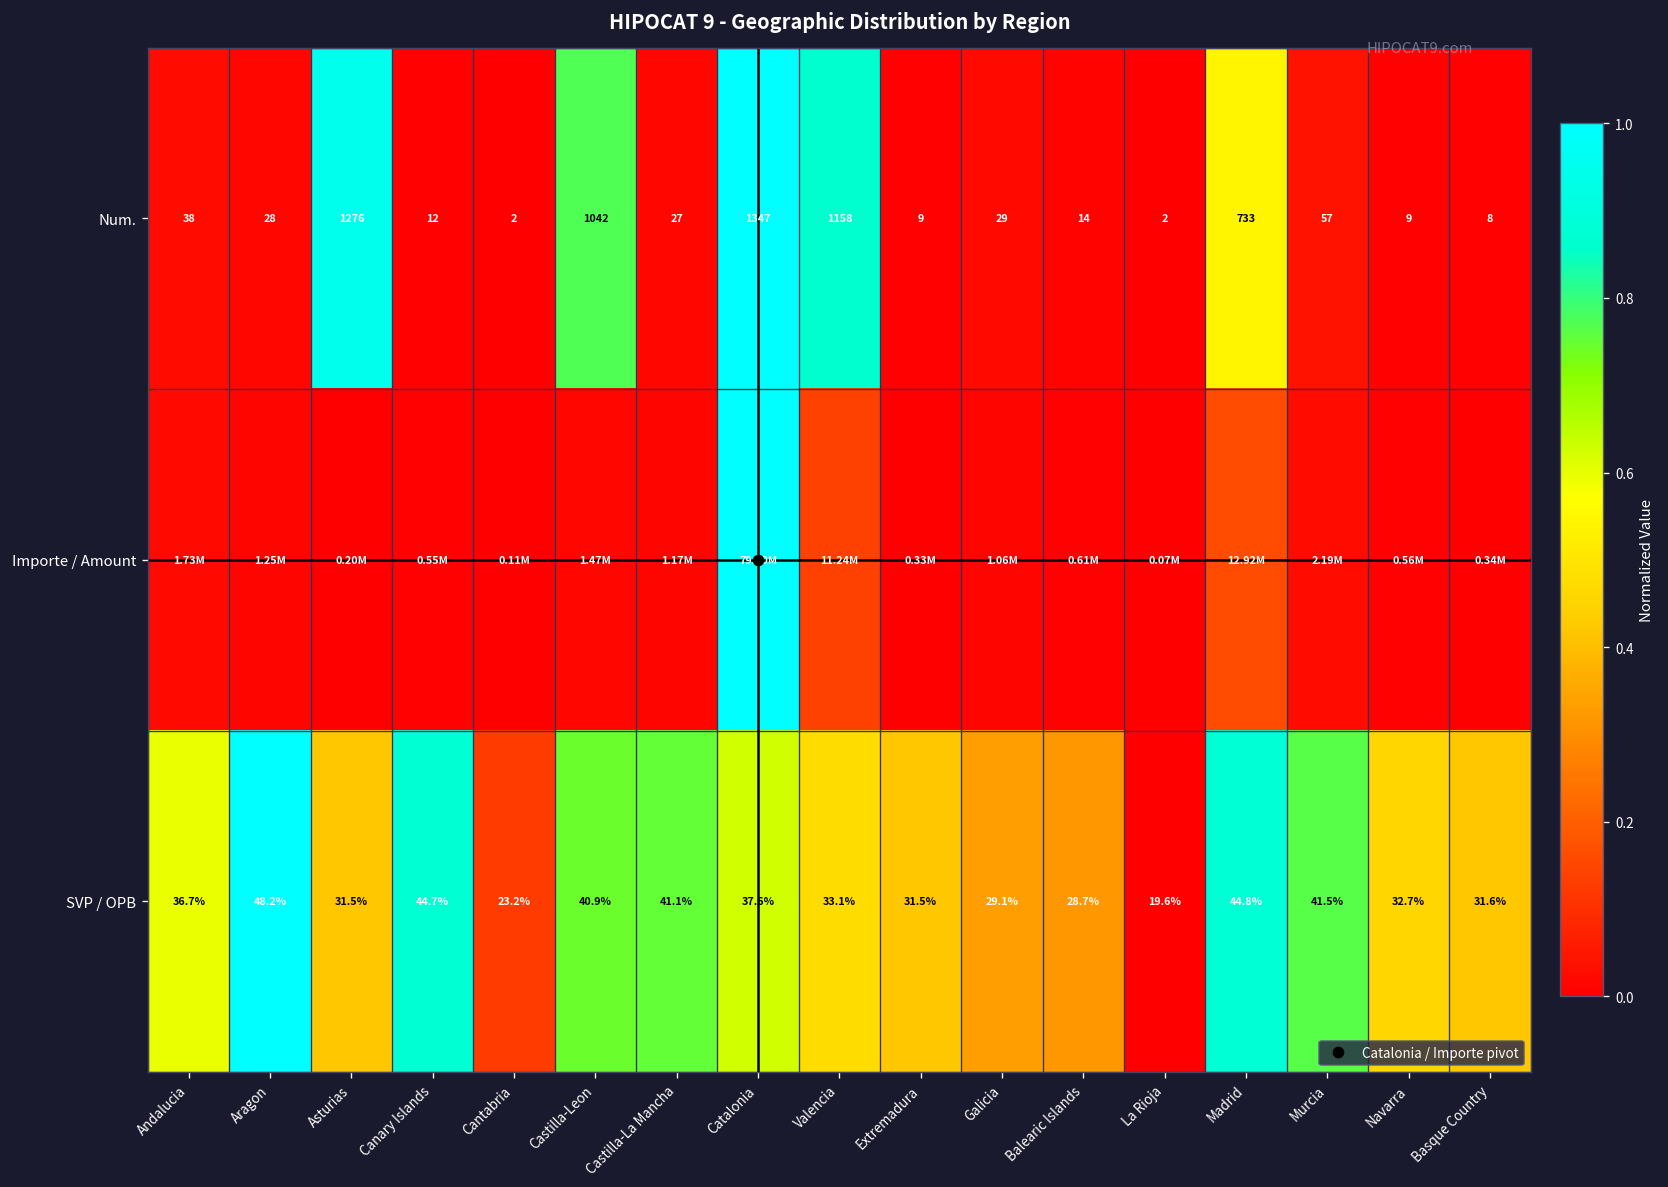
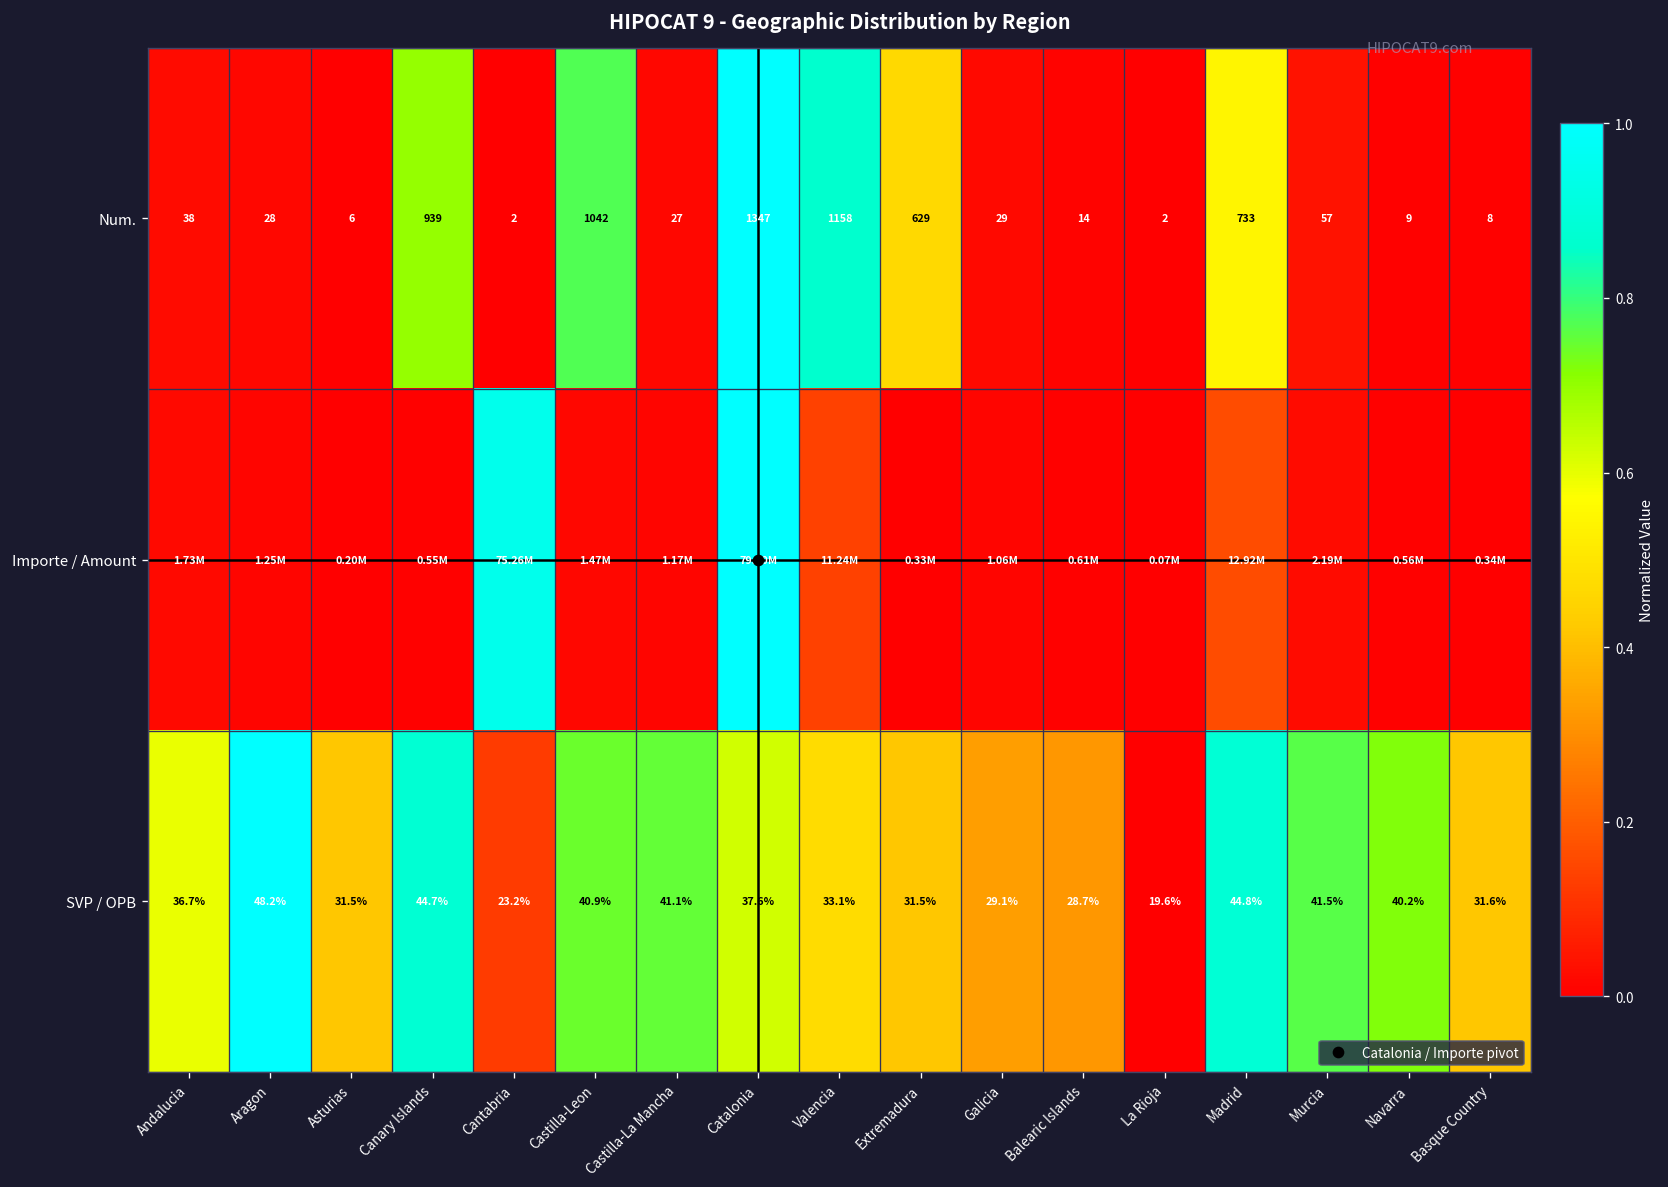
  {
    "Num.": {
      "Andalucia": "38",
      "Aragon": "28",
-     "Asturias": "1276",
-     "Canary Islands": "12",
+     "Asturias": "6",
+     "Canary Islands": "939",
      "Cantabria": "2",
      "Castilla-Leon": "1042",
      "Castilla-La Mancha": "27",
      "Catalonia": "1347",
      "Valencia": "1158",
-     "Extremadura": "9",
+     "Extremadura": "629",
      "Galicia": "29",
      "Balearic Islands": "14",
      "La Rioja": "2",
      "Madrid": "733",
      "Murcia": "57",
      "Navarra": "9",
      "Basque Country": "8"
    },
    "Importe / Amount": {
      "Andalucia": "1.73M",
      "Aragon": "1.25M",
      "Asturias": "0.20M",
      "Canary Islands": "0.55M",
-     "Cantabria": "0.11M",
+     "Cantabria": "75.26M",
      "Castilla-Leon": "1.47M",
      "Castilla-La Mancha": "1.17M",
      "Valencia": "11.24M",
      "Extremadura": "0.33M",
      "Galicia": "1.06M",
      "Balearic Islands": "0.61M",
      "La Rioja": "0.07M",
      "Madrid": "12.92M",
      "Murcia": "2.19M",
      "Navarra": "0.56M",
      "Basque Country": "0.34M"
    },
    "SVP / OPB": {
      "Andalucia": "36.7%",
      "Aragon": "48.2%",
      "Asturias": "31.5%",
      "Canary Islands": "44.7%",
      "Cantabria": "23.2%",
      "Castilla-Leon": "40.9%",
      "Castilla-La Mancha": "41.1%",
      "Catalonia": "37.6%",
      "Valencia": "33.1%",
      "Extremadura": "31.5%",
      "Galicia": "29.1%",
      "Balearic Islands": "28.7%",
      "La Rioja": "19.6%",
      "Madrid": "44.8%",
      "Murcia": "41.5%",
-     "Navarra": "32.7%",
+     "Navarra": "40.2%",
      "Basque Country": "31.6%"
    }
  }
